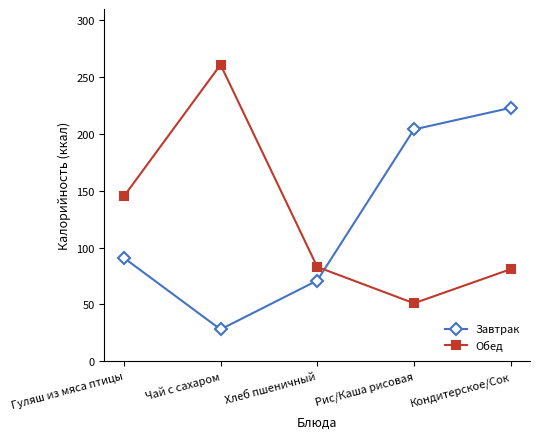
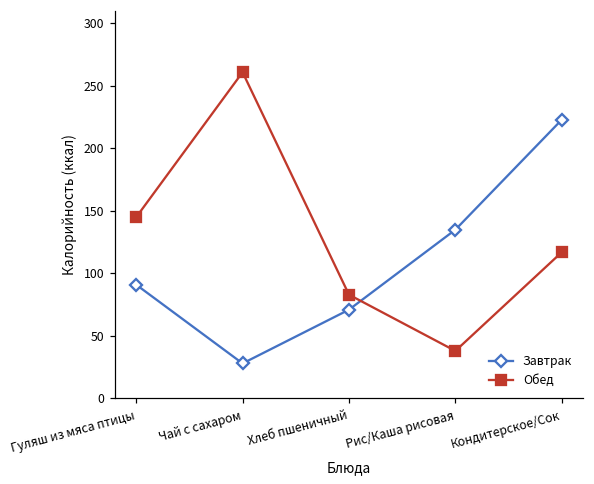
  {
    "Завтрак": {
      "Гуляш из мяса птицы": 91,
      "Чай с сахаром": 28,
      "Хлеб пшеничный": 71,
-     "Рис/Каша рисовая": 204,
+     "Рис/Каша рисовая": 135,
      "Кондитерское/Сок": 223
    },
    "Обед": {
      "Гуляш из мяса птицы": 145,
      "Чай с сахаром": 261,
      "Хлеб пшеничный": 83,
-     "Рис/Каша рисовая": 51,
-     "Кондитерское/Сок": 81
+     "Рис/Каша рисовая": 38,
+     "Кондитерское/Сок": 117
    }
  }
